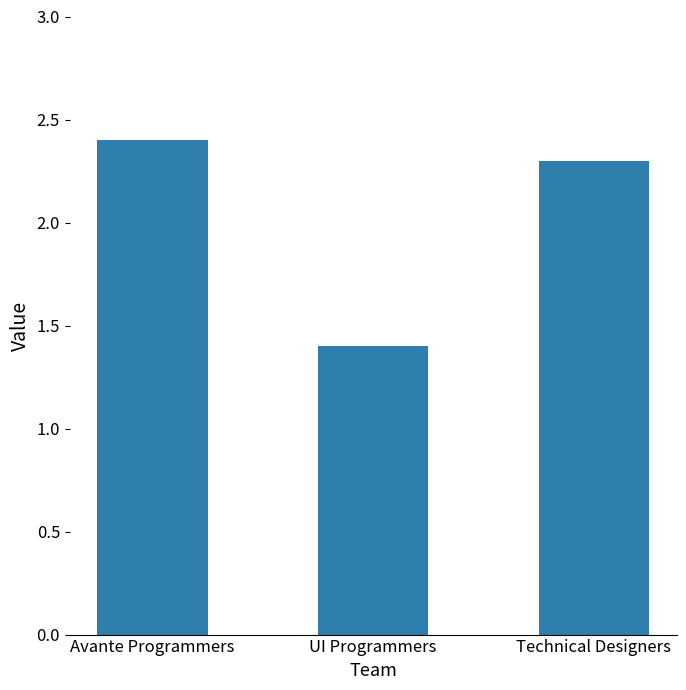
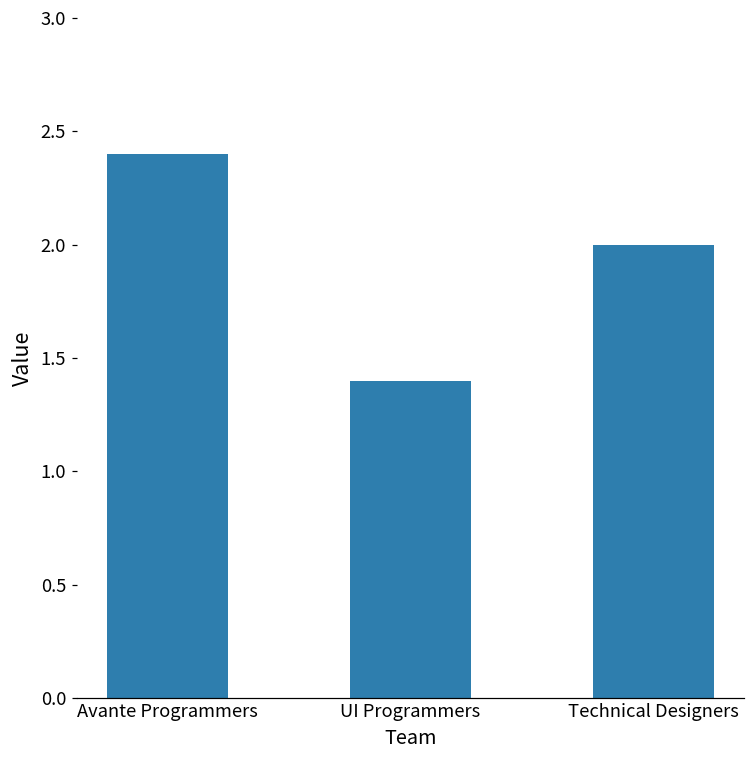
  {
    "Avante Programmers": 2.4,
    "UI Programmers": 1.4,
-   "Technical Designers": 2.3
+   "Technical Designers": 2.0
  }
